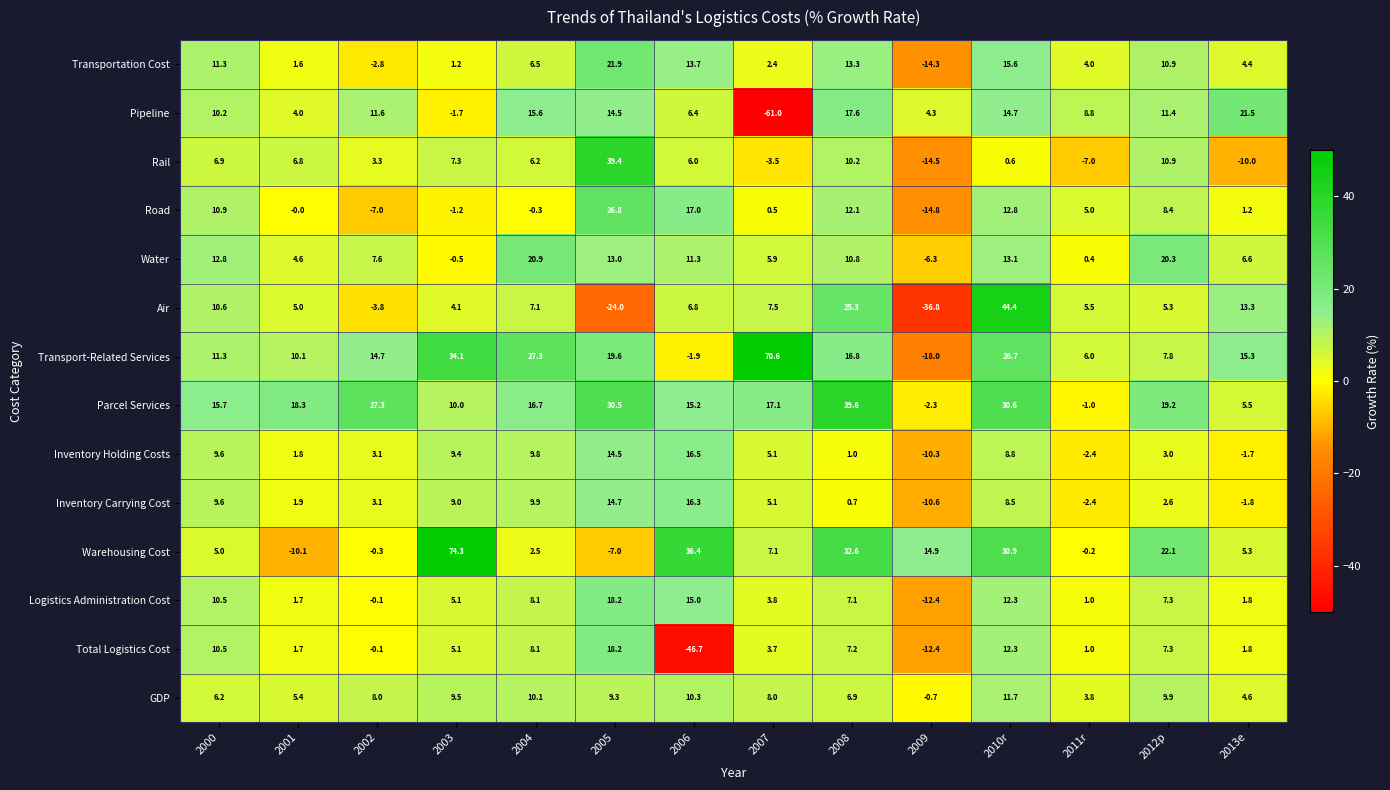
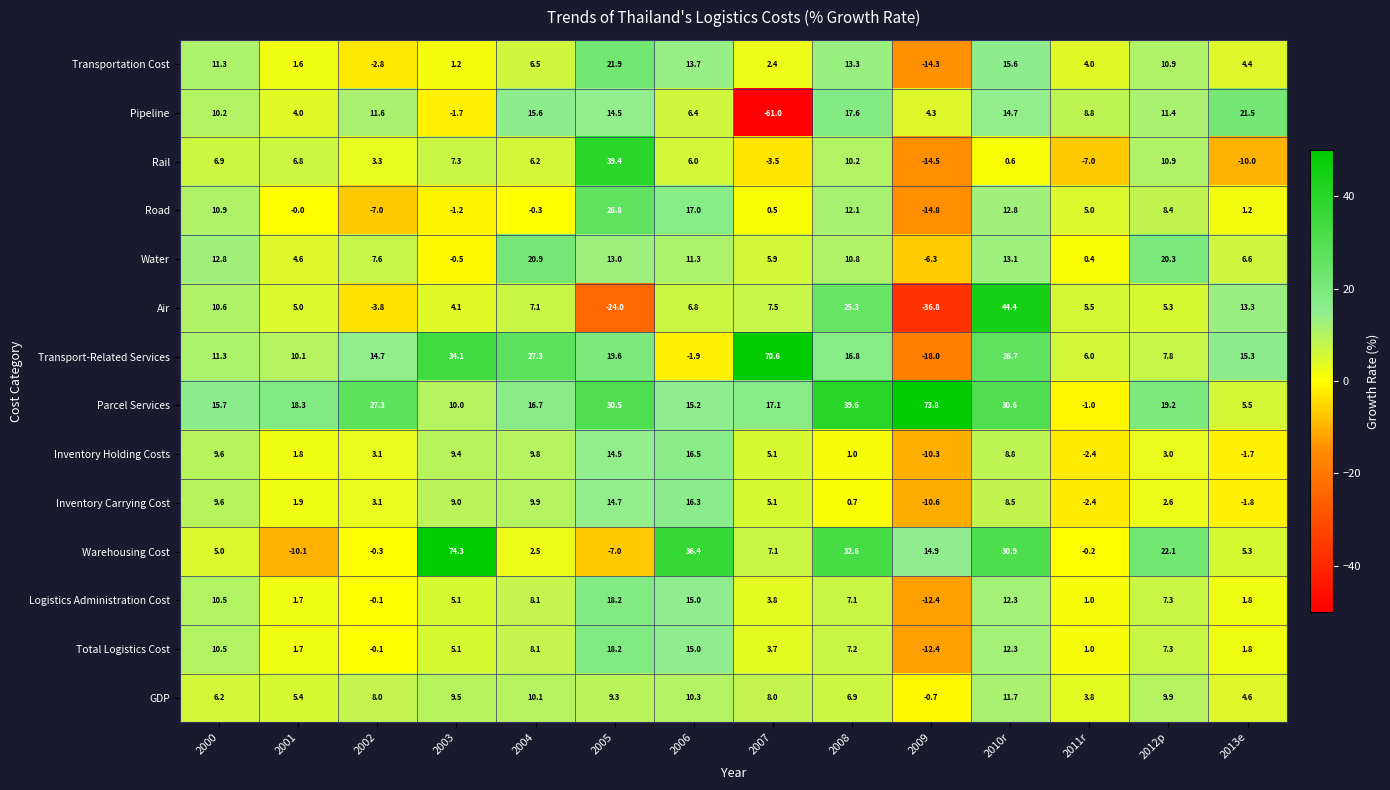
  {
    "Transportation Cost": {
      "2000": 11.3,
      "2001": 1.6,
      "2002": -2.8,
      "2003": 1.2,
      "2004": 6.5,
      "2005": 21.9,
      "2006": 13.7,
      "2007": 2.4,
      "2008": 13.3,
      "2009": -14.3,
      "2010r": 15.6,
      "2011r": 4.0,
      "2012p": 10.9,
      "2013e": 4.4
    },
    "Pipeline": {
      "2000": 10.2,
      "2001": 4.0,
      "2002": 11.6,
      "2003": -1.7,
      "2004": 15.6,
      "2005": 14.5,
      "2006": 6.4,
      "2007": -61.0,
      "2008": 17.6,
      "2009": 4.3,
      "2010r": 14.7,
      "2011r": 8.8,
      "2012p": 11.4,
      "2013e": 21.5
    },
    "Rail": {
      "2000": 6.9,
      "2001": 6.8,
      "2002": 3.3,
      "2003": 7.3,
      "2004": 6.2,
      "2005": 39.4,
      "2006": 6.0,
      "2007": -3.5,
      "2008": 10.2,
      "2009": -14.5,
      "2010r": 0.6,
      "2011r": -7.0,
      "2012p": 10.9,
      "2013e": -10.0
    },
    "Road": {
      "2000": 10.9,
      "2001": -0.0,
      "2002": -7.0,
      "2003": -1.2,
      "2004": -0.3,
      "2005": 26.8,
      "2006": 17.0,
      "2007": 0.5,
      "2008": 12.1,
      "2009": -14.8,
      "2010r": 12.8,
      "2011r": 5.0,
      "2012p": 8.4,
      "2013e": 1.2
    },
    "Water": {
      "2000": 12.8,
      "2001": 4.6,
      "2002": 7.6,
      "2003": -0.5,
      "2004": 20.9,
      "2005": 13.0,
      "2006": 11.3,
      "2007": 5.9,
      "2008": 10.8,
      "2009": -6.3,
      "2010r": 13.1,
      "2011r": 0.4,
      "2012p": 20.3,
      "2013e": 6.6
    },
    "Air": {
      "2000": 10.6,
      "2001": 5.0,
      "2002": -3.8,
      "2003": 4.1,
      "2004": 7.1,
      "2005": -24.0,
      "2006": 6.8,
      "2007": 7.5,
      "2008": 25.3,
      "2009": -36.8,
      "2010r": 44.4,
      "2011r": 5.5,
      "2012p": 5.3,
      "2013e": 13.3
    },
    "Transport-Related Services": {
      "2000": 11.3,
      "2001": 10.1,
      "2002": 14.7,
      "2003": 34.1,
      "2004": 27.3,
      "2005": 19.6,
      "2006": -1.9,
      "2007": 70.6,
      "2008": 16.8,
      "2009": -18.0,
      "2010r": 26.7,
      "2011r": 6.0,
      "2012p": 7.8,
      "2013e": 15.3
    },
    "Parcel Services": {
      "2000": 15.7,
      "2001": 18.3,
      "2002": 27.3,
      "2003": 10.0,
      "2004": 16.7,
      "2005": 30.5,
      "2006": 15.2,
      "2007": 17.1,
      "2008": 39.6,
-     "2009": -2.3,
+     "2009": 73.8,
      "2010r": 30.6,
      "2011r": -1.0,
      "2012p": 19.2,
      "2013e": 5.5
    },
    "Inventory Holding Costs": {
      "2000": 9.6,
      "2001": 1.8,
      "2002": 3.1,
      "2003": 9.4,
      "2004": 9.8,
      "2005": 14.5,
      "2006": 16.5,
      "2007": 5.1,
      "2008": 1.0,
      "2009": -10.3,
      "2010r": 8.8,
      "2011r": -2.4,
      "2012p": 3.0,
      "2013e": -1.7
    },
    "Inventory Carrying Cost": {
      "2000": 9.6,
      "2001": 1.9,
      "2002": 3.1,
      "2003": 9.0,
      "2004": 9.9,
      "2005": 14.7,
      "2006": 16.3,
      "2007": 5.1,
      "2008": 0.7,
      "2009": -10.6,
      "2010r": 8.5,
      "2011r": -2.4,
      "2012p": 2.6,
      "2013e": -1.8
    },
    "Warehousing Cost": {
      "2000": 5.0,
      "2001": -10.1,
      "2002": -0.3,
      "2003": 74.3,
      "2004": 2.5,
      "2005": -7.0,
      "2006": 36.4,
      "2007": 7.1,
      "2008": 32.6,
      "2009": 14.9,
      "2010r": 30.9,
      "2011r": -0.2,
      "2012p": 22.1,
      "2013e": 5.3
    },
    "Logistics Administration Cost": {
      "2000": 10.5,
      "2001": 1.7,
      "2002": -0.1,
      "2003": 5.1,
      "2004": 8.1,
      "2005": 18.2,
      "2006": 15.0,
      "2007": 3.8,
      "2008": 7.1,
      "2009": -12.4,
      "2010r": 12.3,
      "2011r": 1.0,
      "2012p": 7.3,
      "2013e": 1.8
    },
    "Total Logistics Cost": {
      "2000": 10.5,
      "2001": 1.7,
      "2002": -0.1,
      "2003": 5.1,
      "2004": 8.1,
      "2005": 18.2,
-     "2006": -46.7,
+     "2006": 15.0,
      "2007": 3.7,
      "2008": 7.2,
      "2009": -12.4,
      "2010r": 12.3,
      "2011r": 1.0,
      "2012p": 7.3,
      "2013e": 1.8
    },
    "GDP": {
      "2000": 6.2,
      "2001": 5.4,
      "2002": 8.0,
      "2003": 9.5,
      "2004": 10.1,
      "2005": 9.3,
      "2006": 10.3,
      "2007": 8.0,
      "2008": 6.9,
      "2009": -0.7,
      "2010r": 11.7,
      "2011r": 3.8,
      "2012p": 9.9,
      "2013e": 4.6
    }
  }
